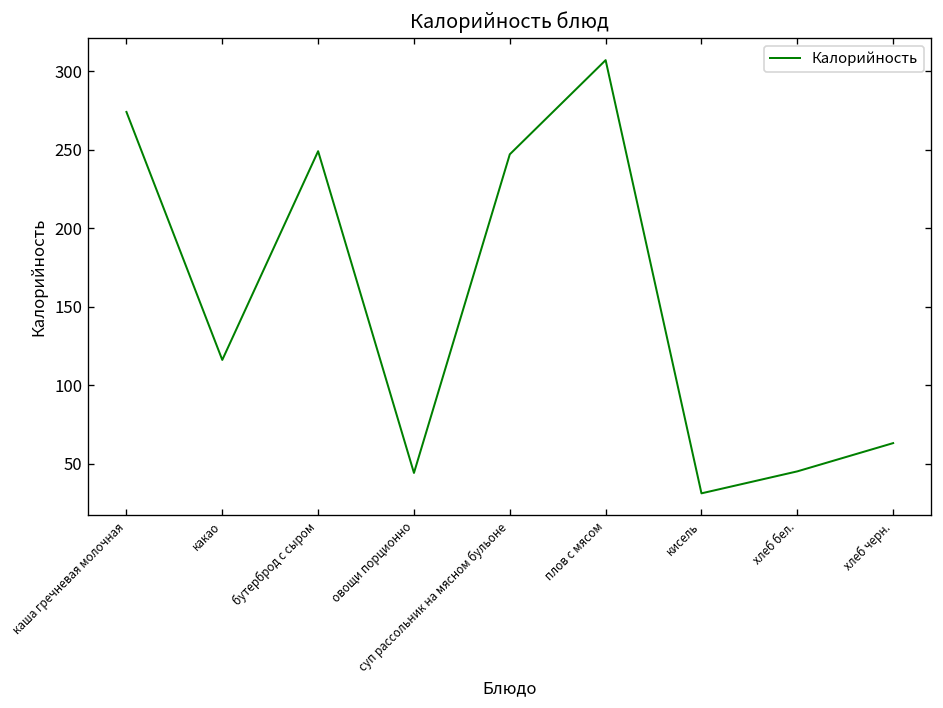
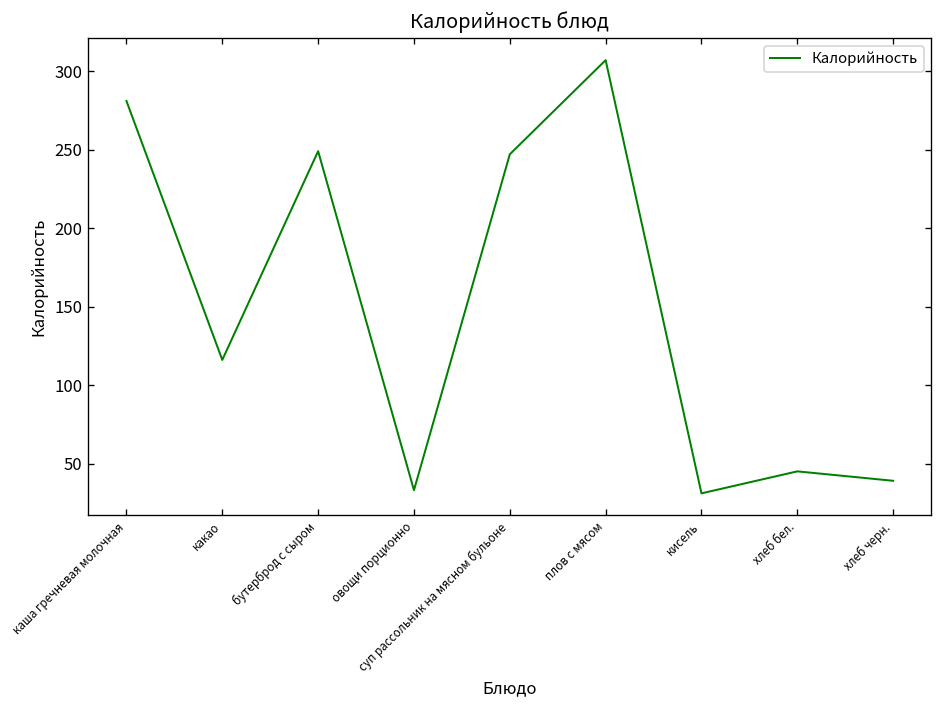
  {
-   "каша гречневая молочная": 274,
+   "каша гречневая молочная": 281,
    "какао": 116,
    "бутерброд с сыром": 249,
-   "овощи порционно": 44,
+   "овощи порционно": 33,
    "суп рассольник на мясном бульоне": 247,
    "плов с мясом": 307,
    "кисель": 31,
    "хлеб бел.": 45,
-   "хлеб черн.": 63
+   "хлеб черн.": 39
  }
